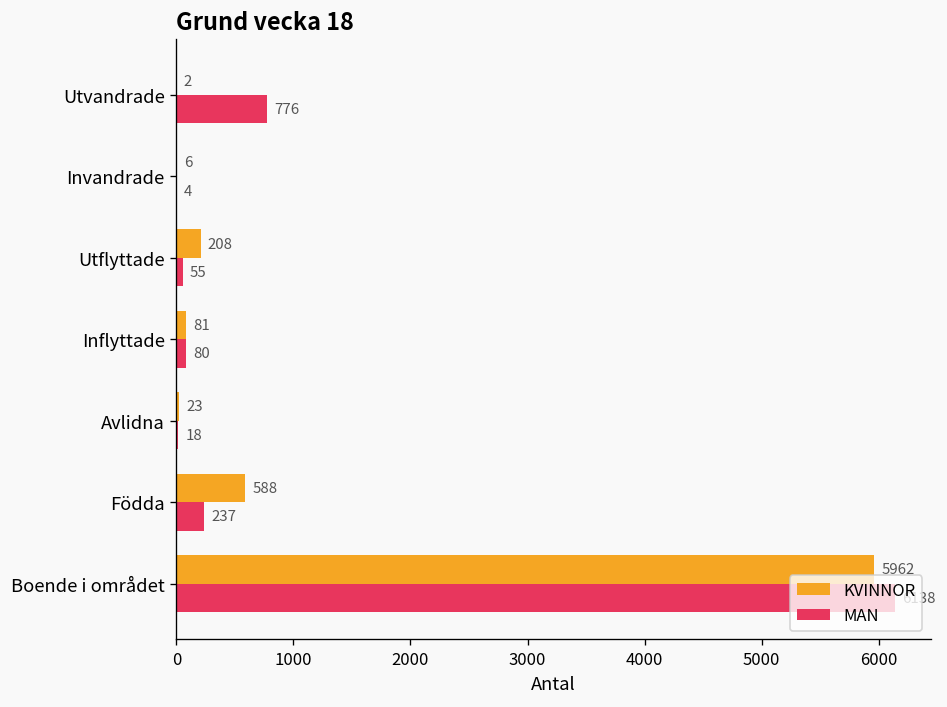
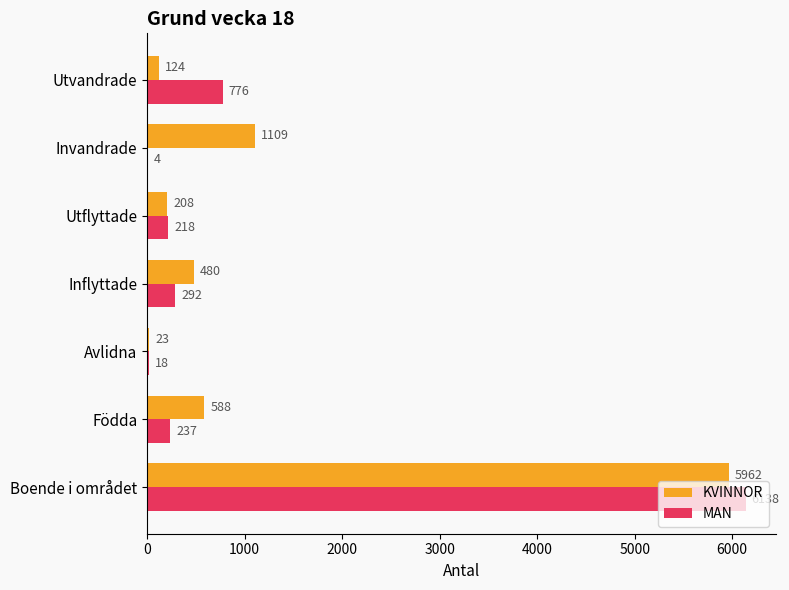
  {
    "KVINNOR": {
-     "Utvandrade": 2,
-     "Invandrade": 6,
+     "Utvandrade": 124,
+     "Invandrade": 1109,
      "Utflyttade": 208,
-     "Inflyttade": 81,
+     "Inflyttade": 480,
      "Avlidna": 23,
      "Födda": 588
    },
    "MAN": {
      "Utvandrade": 776,
      "Invandrade": 4,
-     "Utflyttade": 55,
-     "Inflyttade": 80,
+     "Utflyttade": 218,
+     "Inflyttade": 292,
      "Avlidna": 18,
      "Födda": 237
    }
  }
